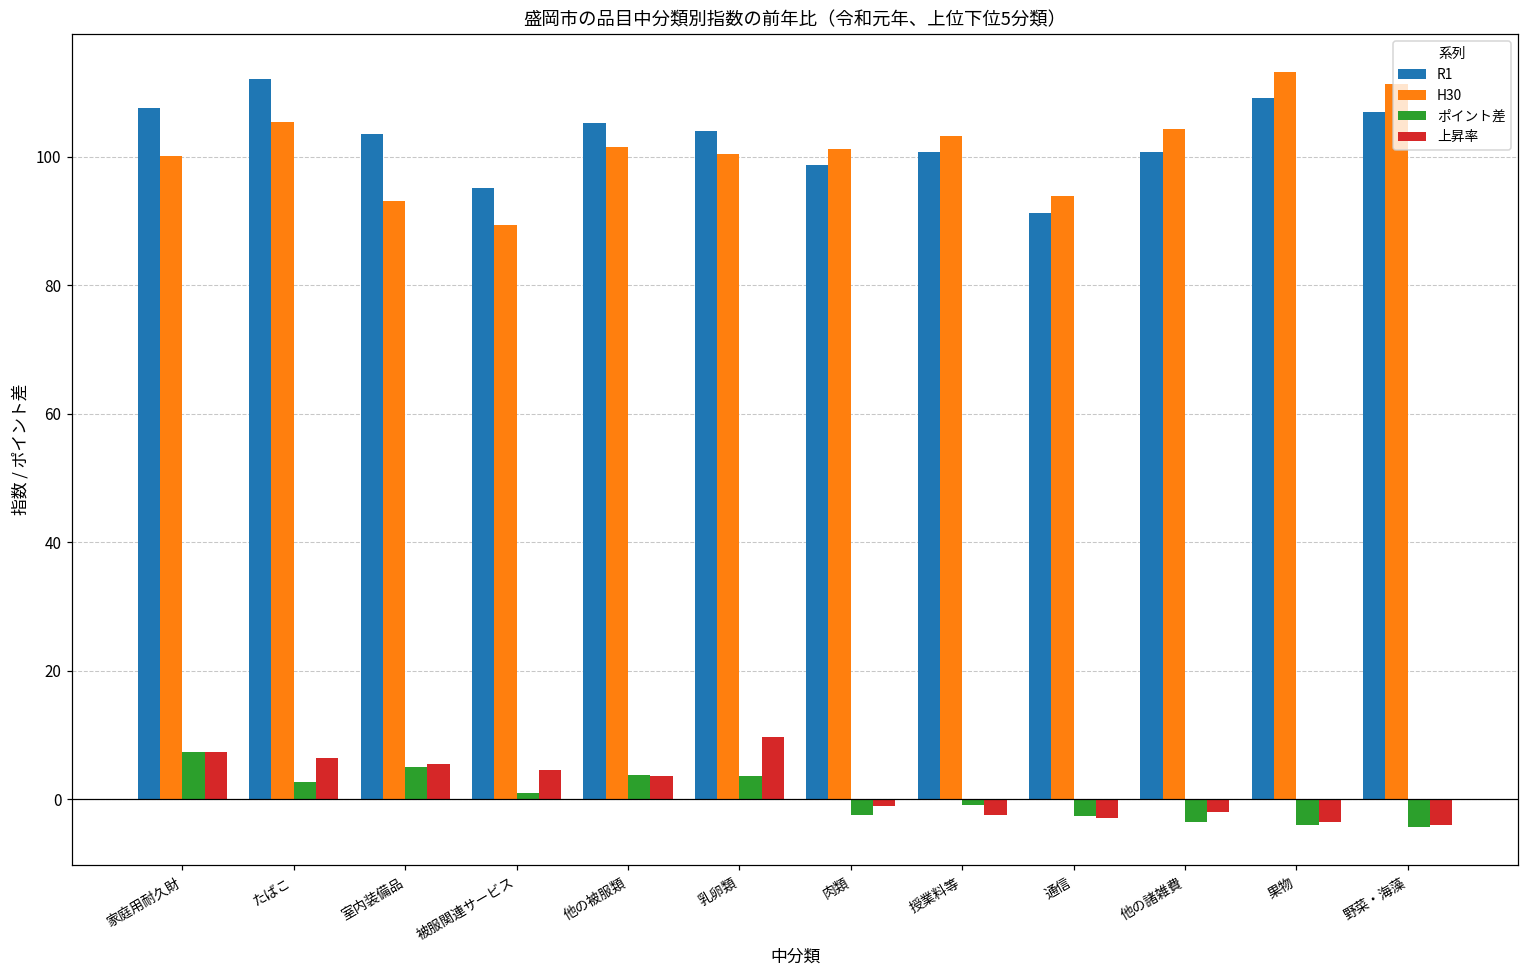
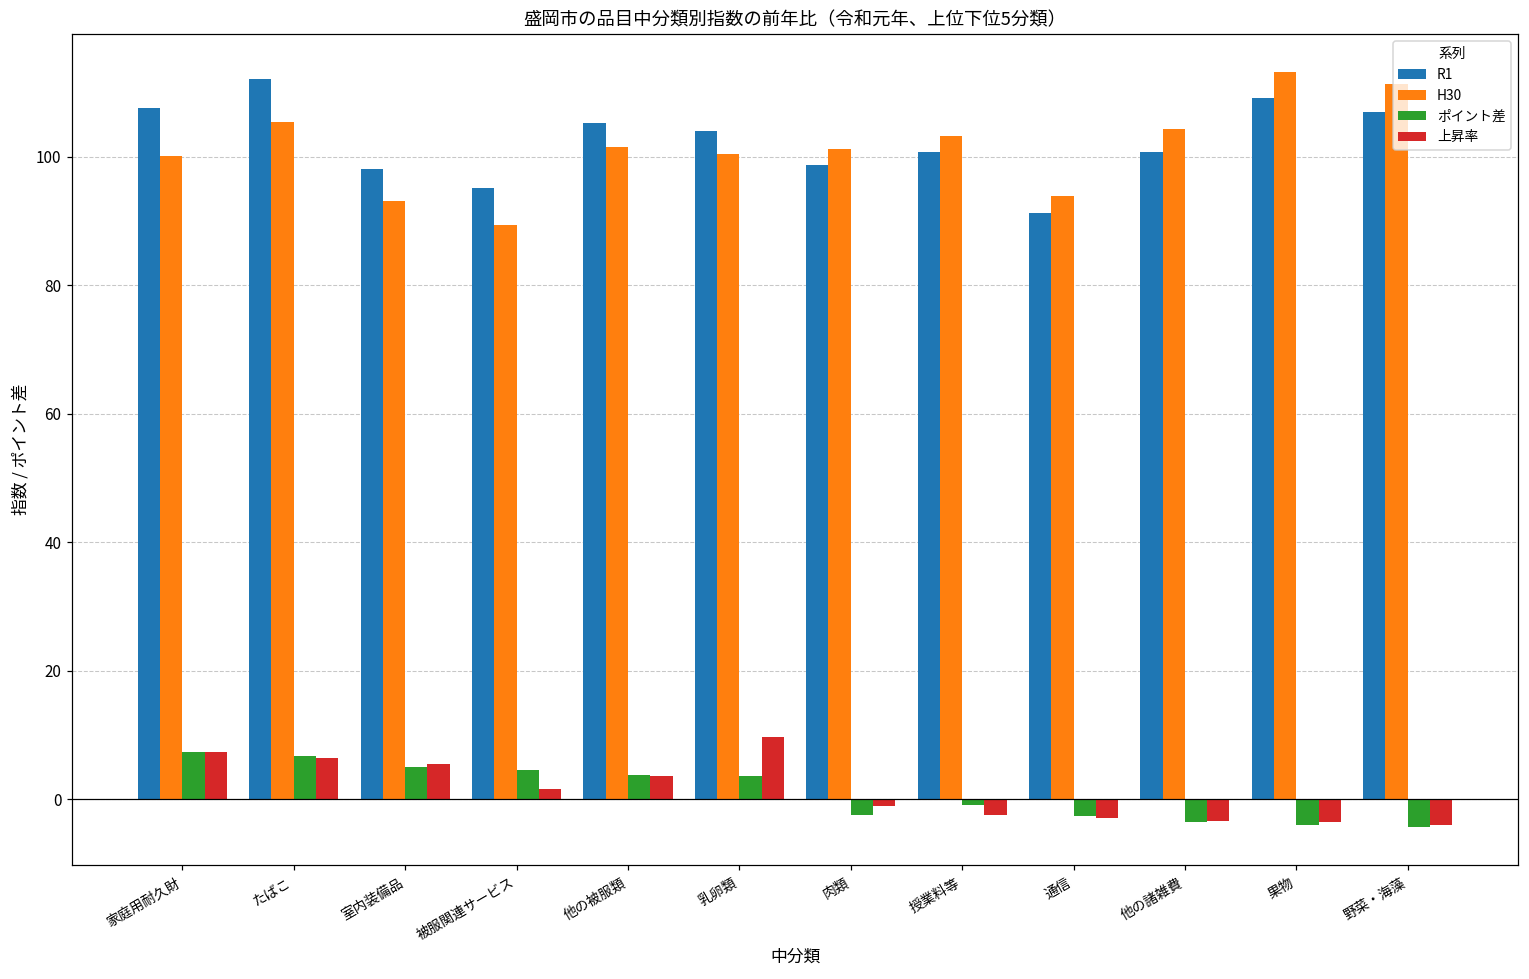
  {
    "R1": {
      "家庭用耐久財": 108,
      "たばこ": 112,
-     "室内装備品": 104,
+     "室内装備品": 98,
      "被服関連サービス": 95,
      "他の被服類": 105,
      "乳卵類": 104,
      "肉類": 99,
      "授業料等": 101,
      "通信": 91,
      "他の諸雑費": 101,
      "果物": 109,
      "野菜・海藻": 107
    },
    "H30": {
      "家庭用耐久財": 100,
      "たばこ": 105,
      "室内装備品": 93,
      "被服関連サービス": 89,
      "他の被服類": 102,
      "乳卵類": 100,
      "肉類": 101,
      "授業料等": 103,
      "通信": 94,
      "他の諸雑費": 104,
      "果物": 113
    },
    "ポイント差": {
      "家庭用耐久財": 7,
-     "たばこ": 3,
+     "たばこ": 7,
      "室内装備品": 5,
-     "被服関連サービス": 1,
+     "被服関連サービス": 5,
      "他の被服類": 4,
      "乳卵類": 4,
      "肉類": -3,
      "授業料等": -1,
      "通信": -3,
      "他の諸雑費": -4,
      "果物": -4,
      "野菜・海藻": -4
    },
    "上昇率": {
      "家庭用耐久財": 7,
      "たばこ": 6,
      "室内装備品": 5,
-     "被服関連サービス": 5,
+     "被服関連サービス": 2,
      "他の被服類": 4,
      "乳卵類": 10,
      "肉類": -1,
      "授業料等": -3,
      "通信": -3,
-     "他の諸雑費": -2,
+     "他の諸雑費": -3,
      "果物": -4,
      "野菜・海藻": -4
    }
  }
